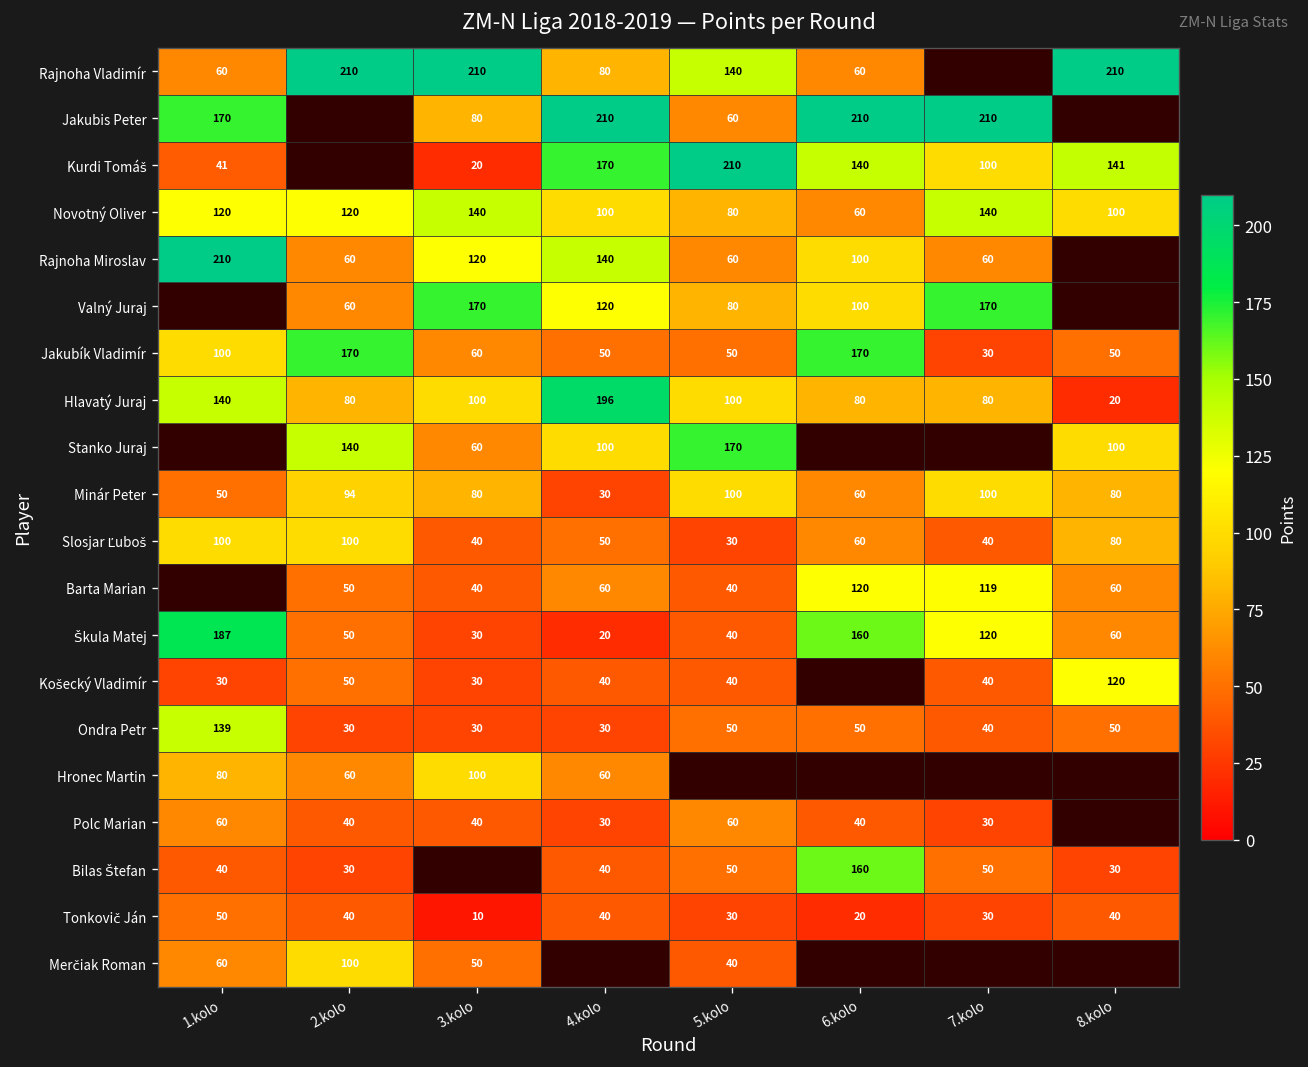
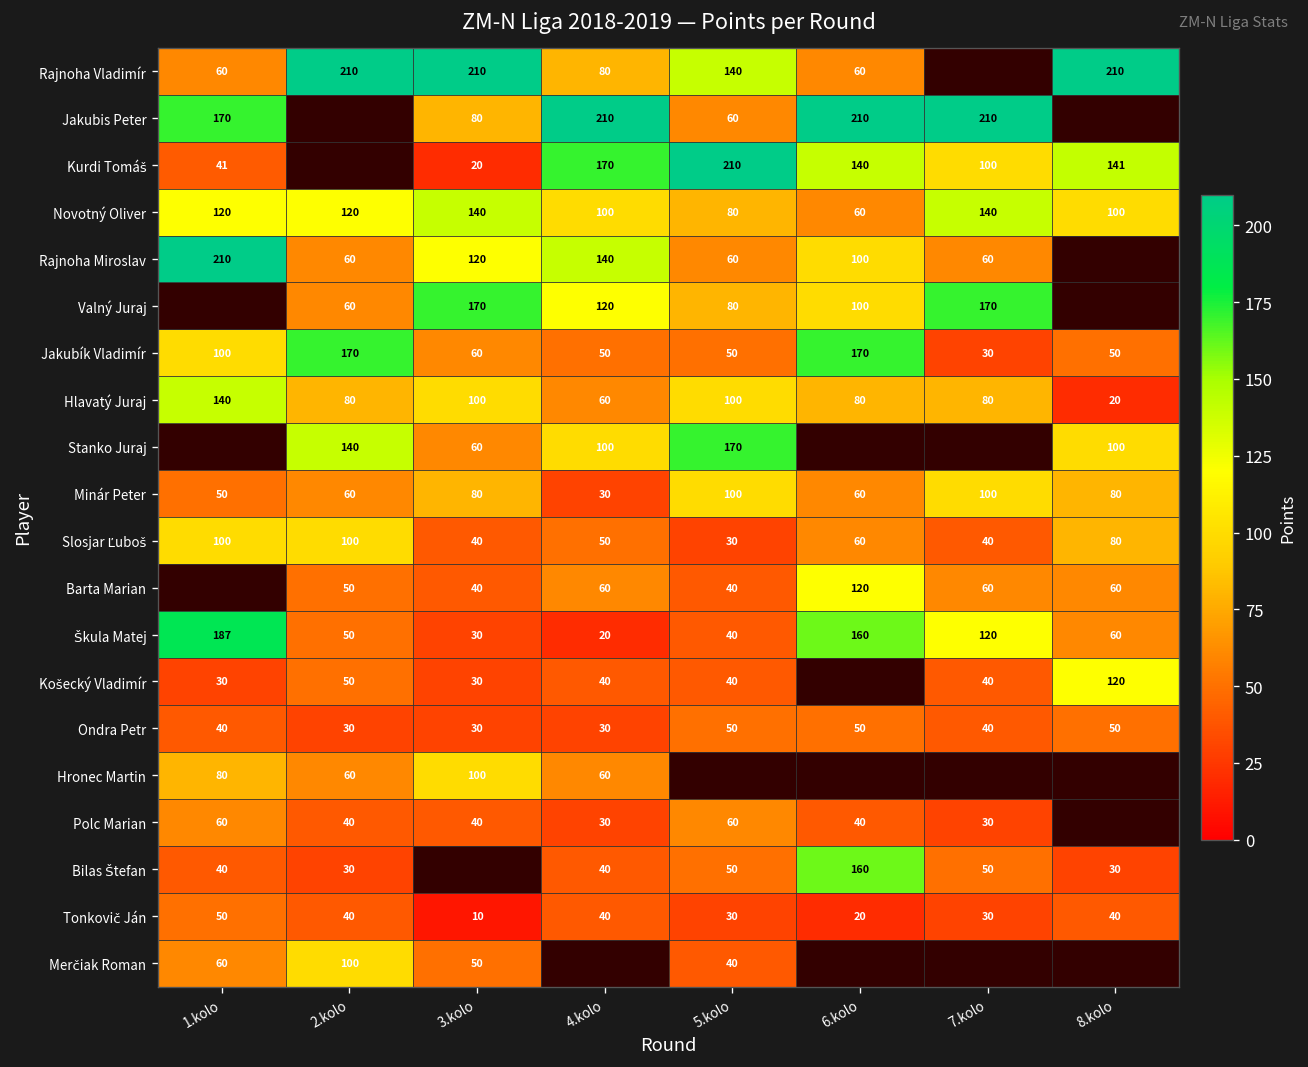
  {
    "Rajnoha Vladimír": {
      "1.kolo": 60,
      "2.kolo": 210,
      "3.kolo": 210,
      "4.kolo": 80,
      "5.kolo": 140,
      "6.kolo": 60,
      "8.kolo": 210
    },
    "Jakubis Peter": {
      "1.kolo": 170,
      "3.kolo": 80,
      "4.kolo": 210,
      "5.kolo": 60,
      "6.kolo": 210,
      "7.kolo": 210
    },
    "Kurdi Tomáš": {
      "1.kolo": 41,
      "3.kolo": 20,
      "4.kolo": 170,
      "5.kolo": 210,
      "6.kolo": 140,
      "7.kolo": 100,
      "8.kolo": 141
    },
    "Novotný Oliver": {
      "1.kolo": 120,
      "2.kolo": 120,
      "3.kolo": 140,
      "4.kolo": 100,
      "5.kolo": 80,
      "6.kolo": 60,
      "7.kolo": 140,
      "8.kolo": 100
    },
    "Rajnoha Miroslav": {
      "1.kolo": 210,
      "2.kolo": 60,
      "3.kolo": 120,
      "4.kolo": 140,
      "5.kolo": 60,
      "6.kolo": 100,
      "7.kolo": 60
    },
    "Valný Juraj": {
      "2.kolo": 60,
      "3.kolo": 170,
      "4.kolo": 120,
      "5.kolo": 80,
      "6.kolo": 100,
      "7.kolo": 170
    },
    "Jakubík Vladimír": {
      "1.kolo": 100,
      "2.kolo": 170,
      "3.kolo": 60,
      "4.kolo": 50,
      "5.kolo": 50,
      "6.kolo": 170,
      "7.kolo": 30,
      "8.kolo": 50
    },
    "Hlavatý Juraj": {
      "1.kolo": 140,
      "2.kolo": 80,
      "3.kolo": 100,
-     "4.kolo": 196,
+     "4.kolo": 60,
      "5.kolo": 100,
      "6.kolo": 80,
      "7.kolo": 80,
      "8.kolo": 20
    },
    "Stanko Juraj": {
      "2.kolo": 140,
      "3.kolo": 60,
      "4.kolo": 100,
      "5.kolo": 170,
      "8.kolo": 100
    },
    "Minár Peter": {
      "1.kolo": 50,
-     "2.kolo": 94,
+     "2.kolo": 60,
      "3.kolo": 80,
      "4.kolo": 30,
      "5.kolo": 100,
      "6.kolo": 60,
      "7.kolo": 100,
      "8.kolo": 80
    },
    "Slosjar Ľuboš": {
      "1.kolo": 100,
      "2.kolo": 100,
      "3.kolo": 40,
      "4.kolo": 50,
      "5.kolo": 30,
      "6.kolo": 60,
      "7.kolo": 40,
      "8.kolo": 80
    },
    "Barta Marian": {
      "2.kolo": 50,
      "3.kolo": 40,
      "4.kolo": 60,
      "5.kolo": 40,
      "6.kolo": 120,
-     "7.kolo": 119,
+     "7.kolo": 60,
      "8.kolo": 60
    },
    "Škula Matej": {
      "1.kolo": 187,
      "2.kolo": 50,
      "3.kolo": 30,
      "4.kolo": 20,
      "5.kolo": 40,
      "6.kolo": 160,
      "7.kolo": 120,
      "8.kolo": 60
    },
    "Košecký Vladimír": {
      "1.kolo": 30,
      "2.kolo": 50,
      "3.kolo": 30,
      "4.kolo": 40,
      "5.kolo": 40,
      "7.kolo": 40,
      "8.kolo": 120
    },
    "Ondra Petr": {
-     "1.kolo": 139,
+     "1.kolo": 40,
      "2.kolo": 30,
      "3.kolo": 30,
      "4.kolo": 30,
      "5.kolo": 50,
      "6.kolo": 50,
      "7.kolo": 40,
      "8.kolo": 50
    },
    "Hronec Martin": {
      "1.kolo": 80,
      "2.kolo": 60,
      "3.kolo": 100,
      "4.kolo": 60
    },
    "Polc Marian": {
      "1.kolo": 60,
      "2.kolo": 40,
      "3.kolo": 40,
      "4.kolo": 30,
      "5.kolo": 60,
      "6.kolo": 40,
      "7.kolo": 30
    },
    "Bilas Štefan": {
      "1.kolo": 40,
      "2.kolo": 30,
      "4.kolo": 40,
      "5.kolo": 50,
      "6.kolo": 160,
      "7.kolo": 50,
      "8.kolo": 30
    },
    "Tonkovič Ján": {
      "1.kolo": 50,
      "2.kolo": 40,
      "3.kolo": 10,
      "4.kolo": 40,
      "5.kolo": 30,
      "6.kolo": 20,
      "7.kolo": 30,
      "8.kolo": 40
    },
    "Merčiak Roman": {
      "1.kolo": 60,
      "2.kolo": 100,
      "3.kolo": 50,
      "5.kolo": 40
    }
  }
